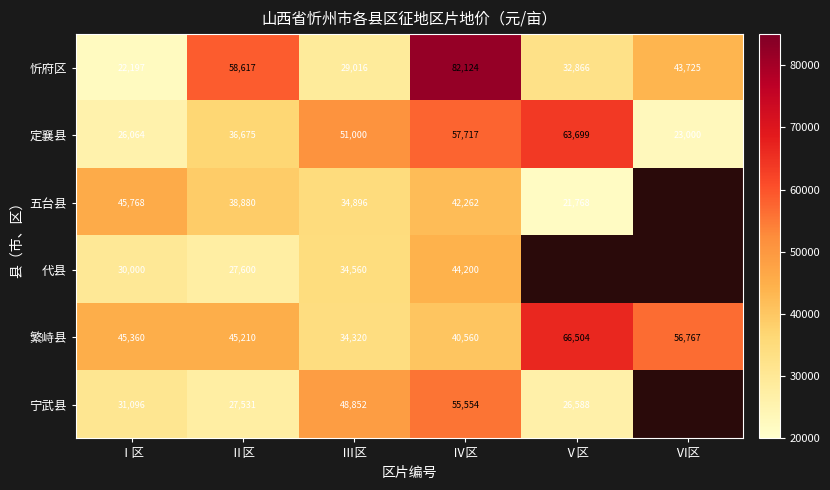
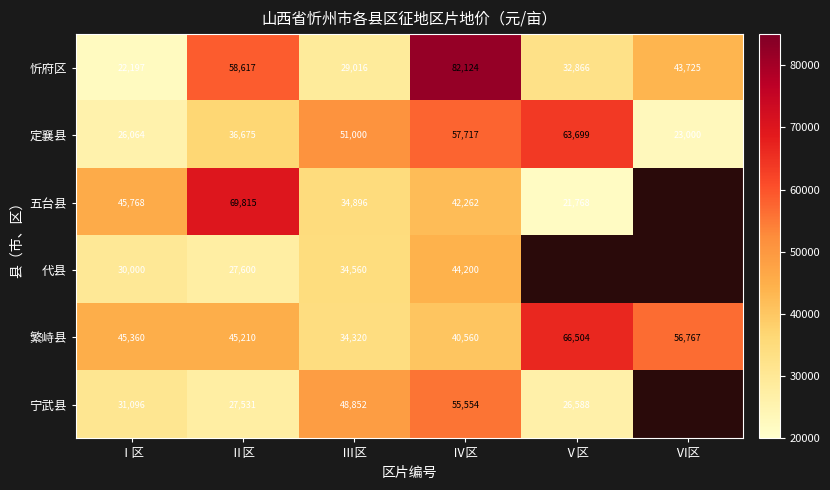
  {
    "忻府区": {
      "Ⅰ区": "22,197",
      "Ⅱ区": "58,617",
      "Ⅲ区": "29,016",
      "Ⅳ区": "82,124",
      "Ⅴ区": "32,866",
      "Ⅵ区": "43,725"
    },
    "定襄县": {
      "Ⅰ区": "26,064",
      "Ⅱ区": "36,675",
      "Ⅲ区": "51,000",
      "Ⅳ区": "57,717",
      "Ⅴ区": "63,699",
      "Ⅵ区": "23,000"
    },
    "五台县": {
      "Ⅰ区": "45,768",
-     "Ⅱ区": "38,880",
+     "Ⅱ区": "69,815",
      "Ⅲ区": "34,896",
      "Ⅳ区": "42,262",
      "Ⅴ区": "21,768"
    },
    "代县": {
      "Ⅰ区": "30,000",
      "Ⅱ区": "27,600",
      "Ⅲ区": "34,560",
      "Ⅳ区": "44,200"
    },
    "繁峙县": {
      "Ⅰ区": "45,360",
      "Ⅱ区": "45,210",
      "Ⅲ区": "34,320",
      "Ⅳ区": "40,560",
      "Ⅴ区": "66,504",
      "Ⅵ区": "56,767"
    },
    "宁武县": {
      "Ⅰ区": "31,096",
      "Ⅱ区": "27,531",
      "Ⅲ区": "48,852",
      "Ⅳ区": "55,554",
      "Ⅴ区": "26,588"
    }
  }
